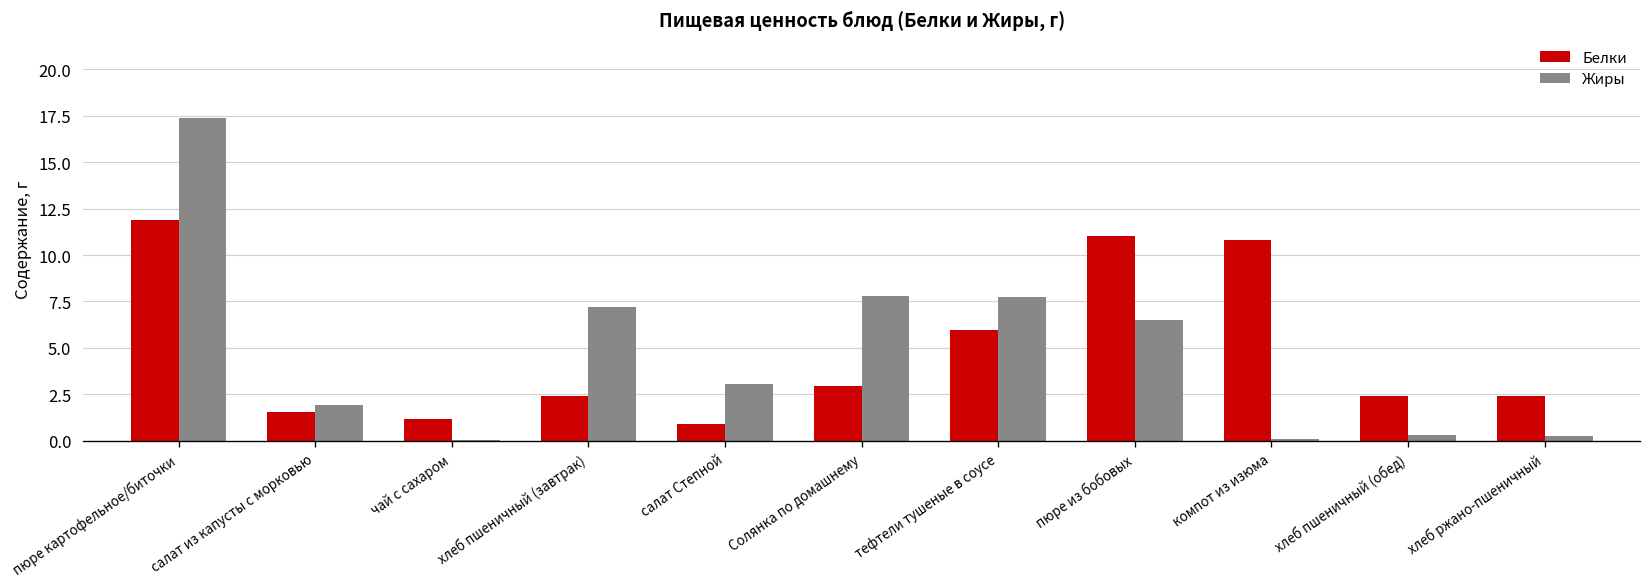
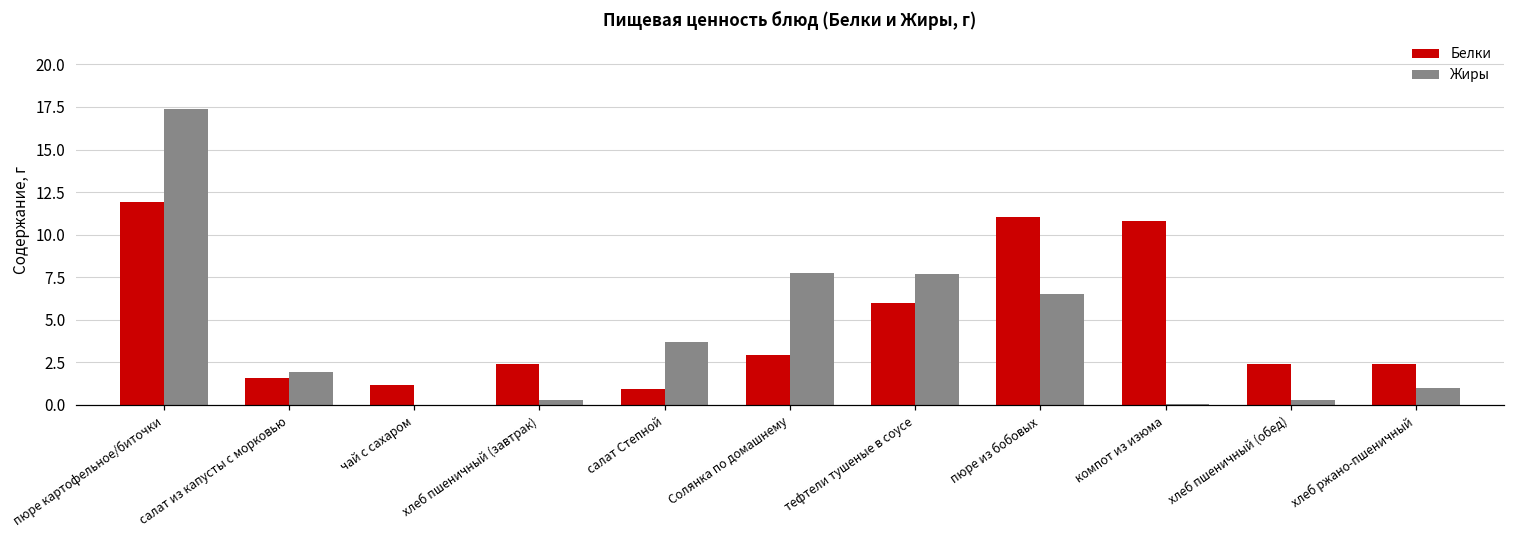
  {
    "Белки": {
      "пюре картофельное/биточки": 11.9,
      "салат из капусты с морковью": 1.6,
      "чай с сахаром": 1.2,
      "хлеб пшеничный (завтрак)": 2.4,
      "салат Степной": 0.9,
      "Солянка по домашнему": 3.0,
      "тефтели тушеные в соусе": 6.0,
      "пюре из бобовых": 11.0,
      "компот из изюма": 10.8,
      "хлеб пшеничный (обед)": 2.4,
      "хлеб ржано-пшеничный": 2.4
    },
    "Жиры": {
      "пюре картофельное/биточки": 17.4,
      "салат из капусты с морковью": 2.0,
-     "хлеб пшеничный (завтрак)": 7.2,
-     "салат Степной": 3.0,
+     "хлеб пшеничный (завтрак)": 0.3,
+     "салат Степной": 3.7,
      "Солянка по домашнему": 7.8,
      "тефтели тушеные в соусе": 7.7,
      "пюре из бобовых": 6.5,
      "хлеб пшеничный (обед)": 0.3,
-     "хлеб ржано-пшеничный": 0.3
+     "хлеб ржано-пшеничный": 1.0
    }
  }
